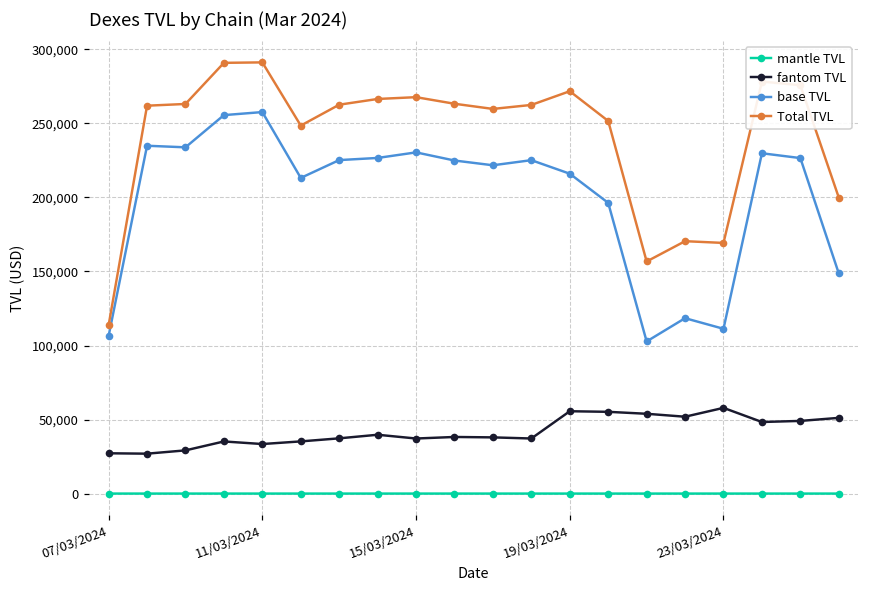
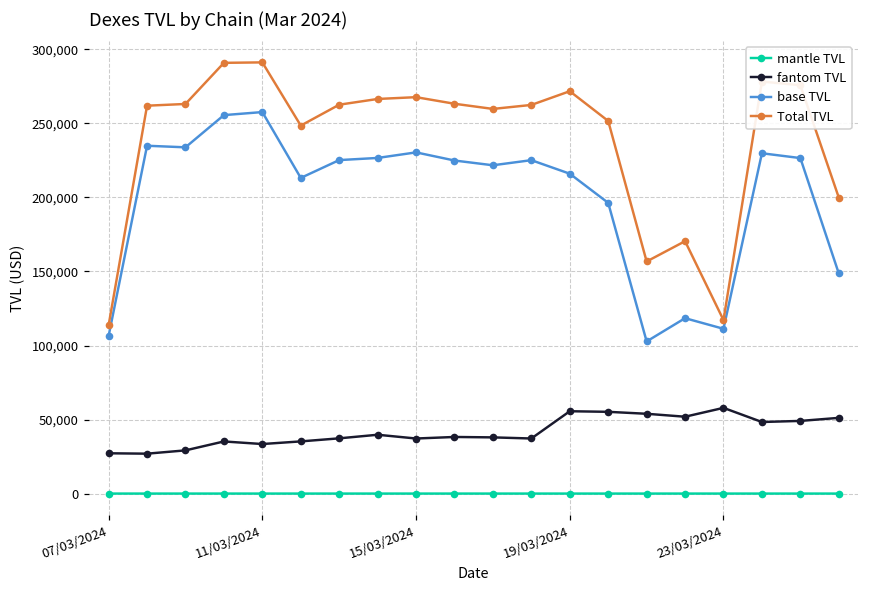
  {
    "mantle TVL": {
      "07/03/2024": "0",
      "11/03/2024": "0",
      "15/03/2024": "0",
      "19/03/2024": "0",
      "23/03/2024": "0"
    },
    "fantom TVL": {
      "07/03/2024": "27,000",
      "11/03/2024": "33,000",
      "15/03/2024": "37,000",
      "19/03/2024": "56,000",
      "23/03/2024": "58,000"
    },
    "base TVL": {
      "07/03/2024": "106,000",
      "11/03/2024": "258,000",
      "15/03/2024": "230,000",
      "19/03/2024": "216,000",
      "23/03/2024": "111,000"
    },
    "Total TVL": {
      "07/03/2024": "114,000",
      "11/03/2024": "291,000",
      "15/03/2024": "268,000",
      "19/03/2024": "272,000",
-     "23/03/2024": "169,000"
+     "23/03/2024": "117,000"
    }
  }
